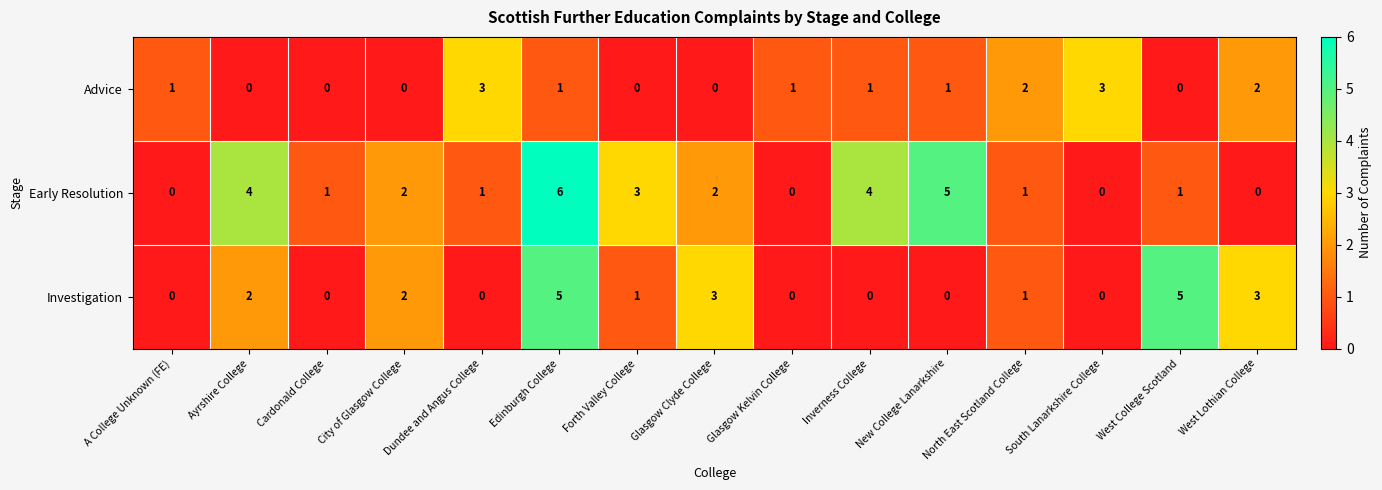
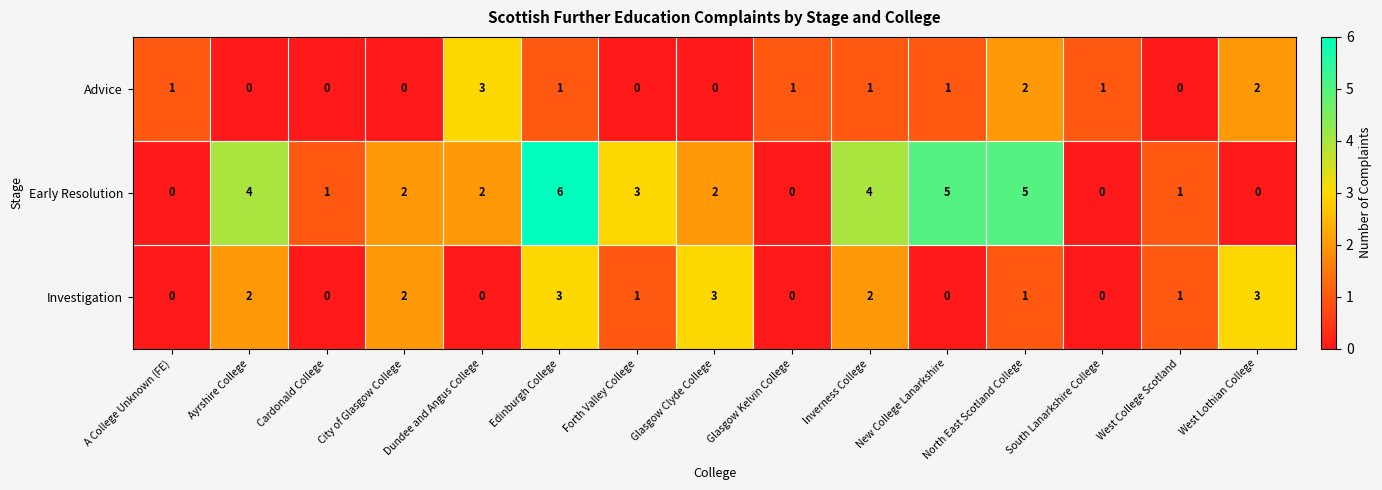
  {
    "Advice": {
      "A College Unknown (FE)": 1,
      "Ayrshire College": 0,
      "Cardonald College": 0,
      "City of Glasgow College": 0,
      "Dundee and Angus College": 3,
      "Edinburgh College": 1,
      "Forth Valley College": 0,
      "Glasgow Clyde College": 0,
      "Glasgow Kelvin College": 1,
      "Inverness College": 1,
      "New College Lanarkshire": 1,
      "North East Scotland College": 2,
-     "South Lanarkshire College": 3,
+     "South Lanarkshire College": 1,
      "West College Scotland": 0,
      "West Lothian College": 2
    },
    "Early Resolution": {
      "A College Unknown (FE)": 0,
      "Ayrshire College": 4,
      "Cardonald College": 1,
      "City of Glasgow College": 2,
-     "Dundee and Angus College": 1,
+     "Dundee and Angus College": 2,
      "Edinburgh College": 6,
      "Forth Valley College": 3,
      "Glasgow Clyde College": 2,
      "Glasgow Kelvin College": 0,
      "Inverness College": 4,
      "New College Lanarkshire": 5,
-     "North East Scotland College": 1,
+     "North East Scotland College": 5,
      "South Lanarkshire College": 0,
      "West College Scotland": 1,
      "West Lothian College": 0
    },
    "Investigation": {
      "A College Unknown (FE)": 0,
      "Ayrshire College": 2,
      "Cardonald College": 0,
      "City of Glasgow College": 2,
      "Dundee and Angus College": 0,
-     "Edinburgh College": 5,
+     "Edinburgh College": 3,
      "Forth Valley College": 1,
      "Glasgow Clyde College": 3,
      "Glasgow Kelvin College": 0,
-     "Inverness College": 0,
+     "Inverness College": 2,
      "New College Lanarkshire": 0,
      "North East Scotland College": 1,
      "South Lanarkshire College": 0,
-     "West College Scotland": 5,
+     "West College Scotland": 1,
      "West Lothian College": 3
    }
  }
